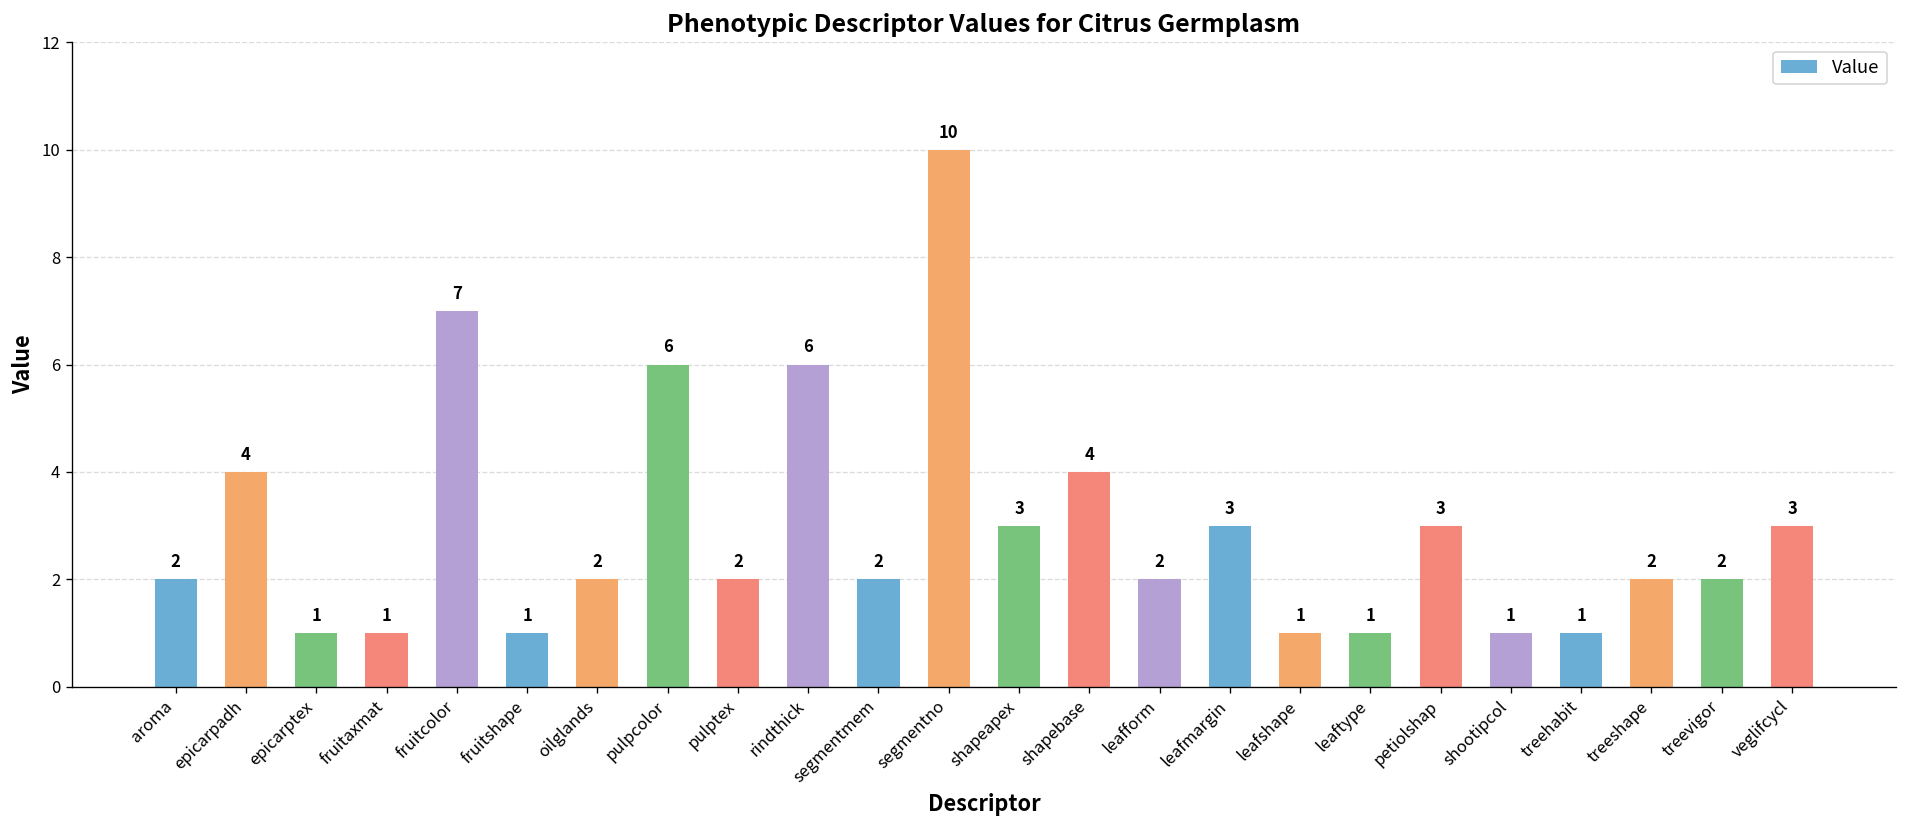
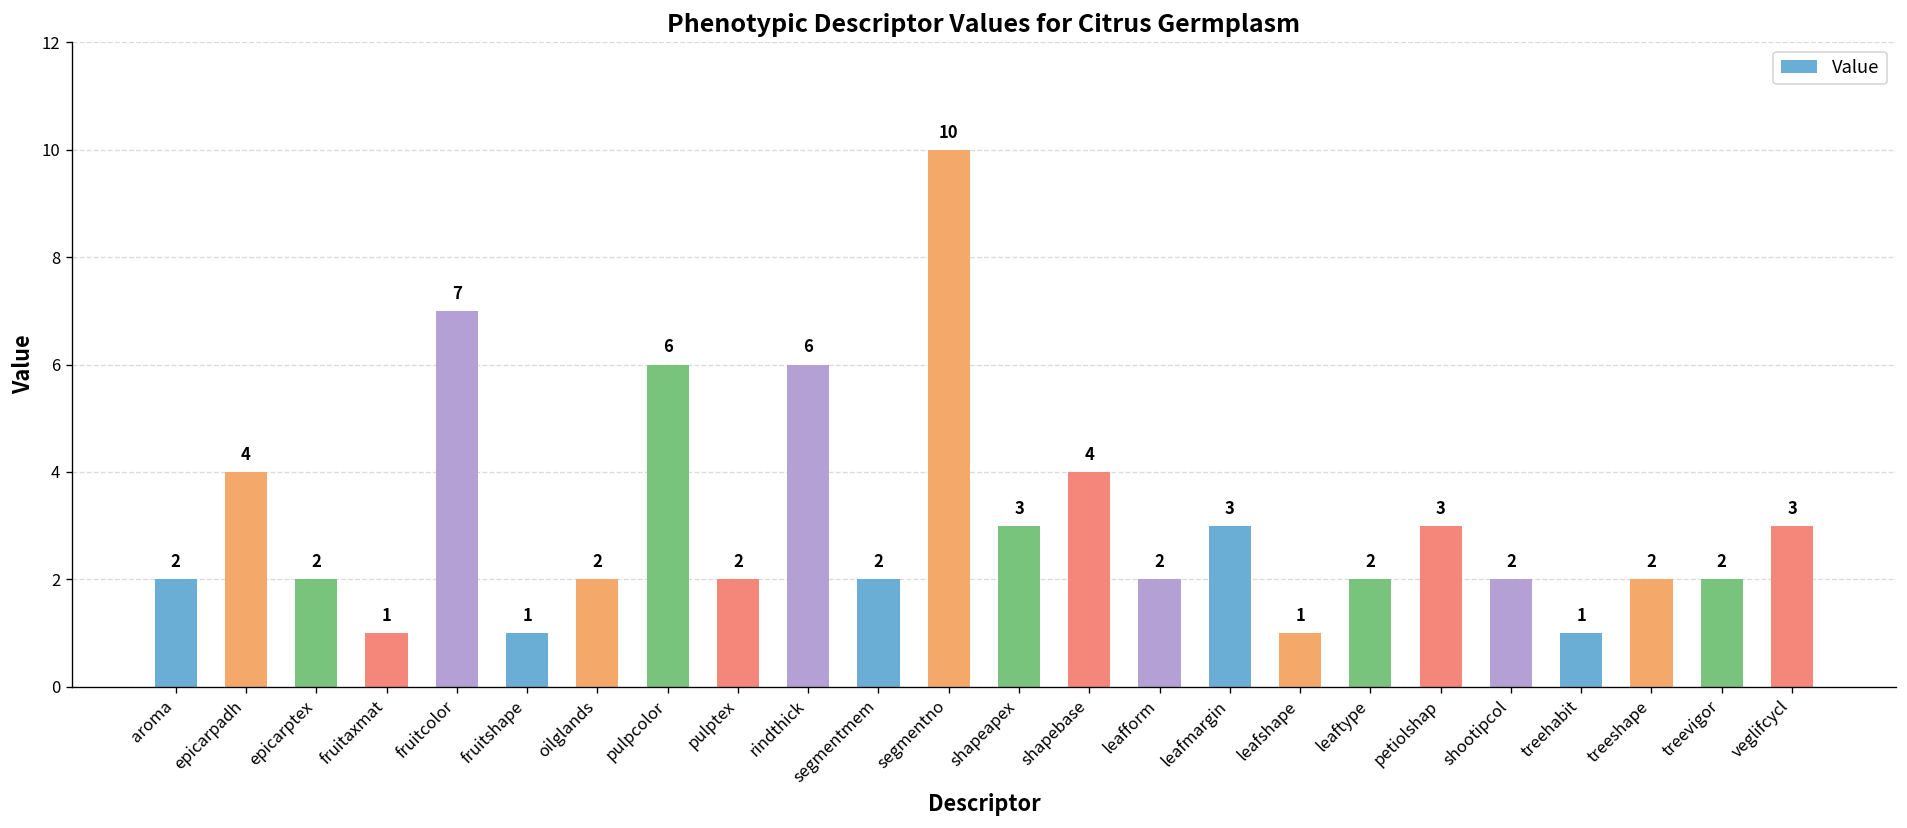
  {
    "aroma": 2,
    "epicarpadh": 4,
-   "epicarptex": 1,
+   "epicarptex": 2,
    "fruitaxmat": 1,
    "fruitcolor": 7,
    "fruitshape": 1,
    "oilglands": 2,
    "pulpcolor": 6,
    "pulptex": 2,
    "rindthick": 6,
    "segmentmem": 2,
    "segmentno": 10,
    "shapeapex": 3,
    "shapebase": 4,
    "leafform": 2,
    "leafmargin": 3,
    "leafshape": 1,
-   "leaftype": 1,
+   "leaftype": 2,
    "petiolshap": 3,
-   "shootipcol": 1,
+   "shootipcol": 2,
    "treehabit": 1,
    "treeshape": 2,
    "treevigor": 2,
    "veglifcycl": 3
  }
